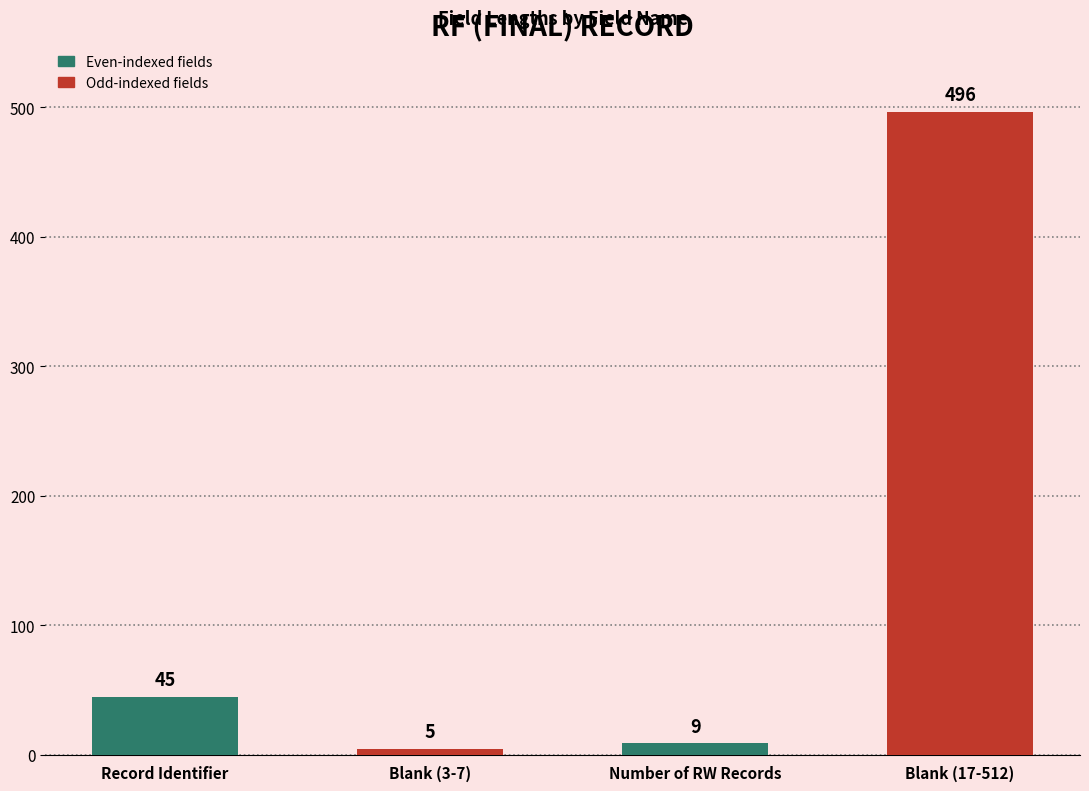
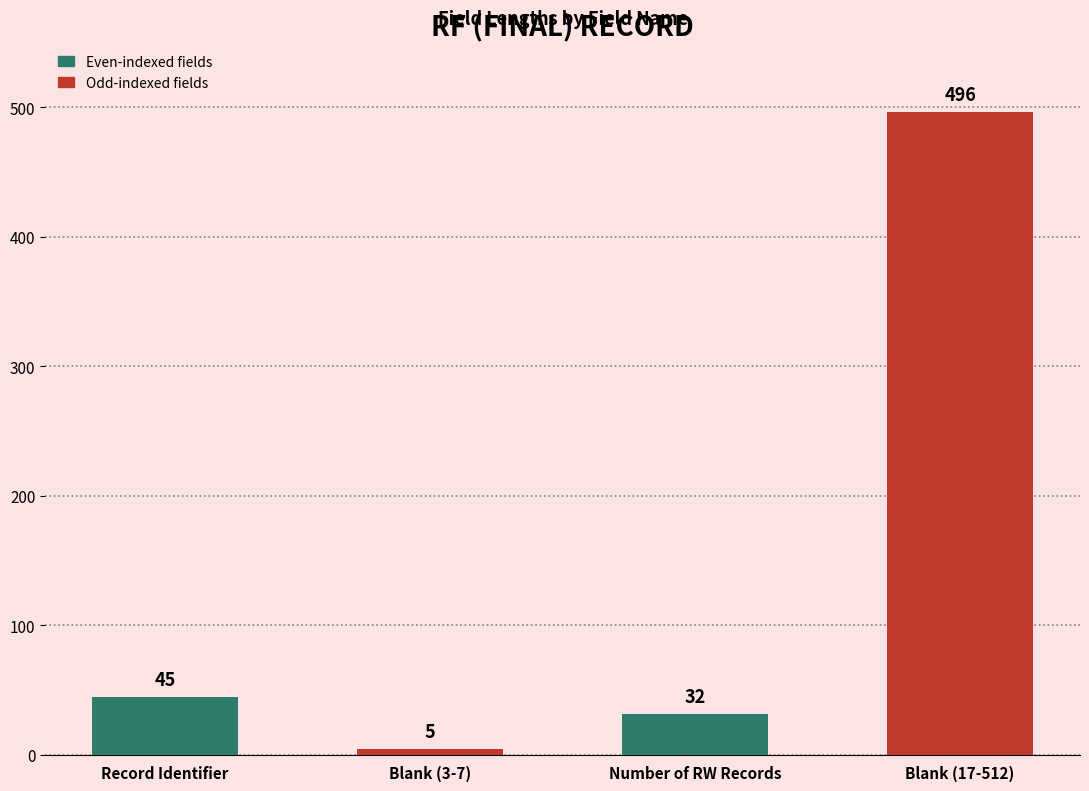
  {
    "Record Identifier": 45,
    "Blank (3-7)": 5,
-   "Number of RW Records": 9,
+   "Number of RW Records": 32,
    "Blank (17-512)": 496
  }
